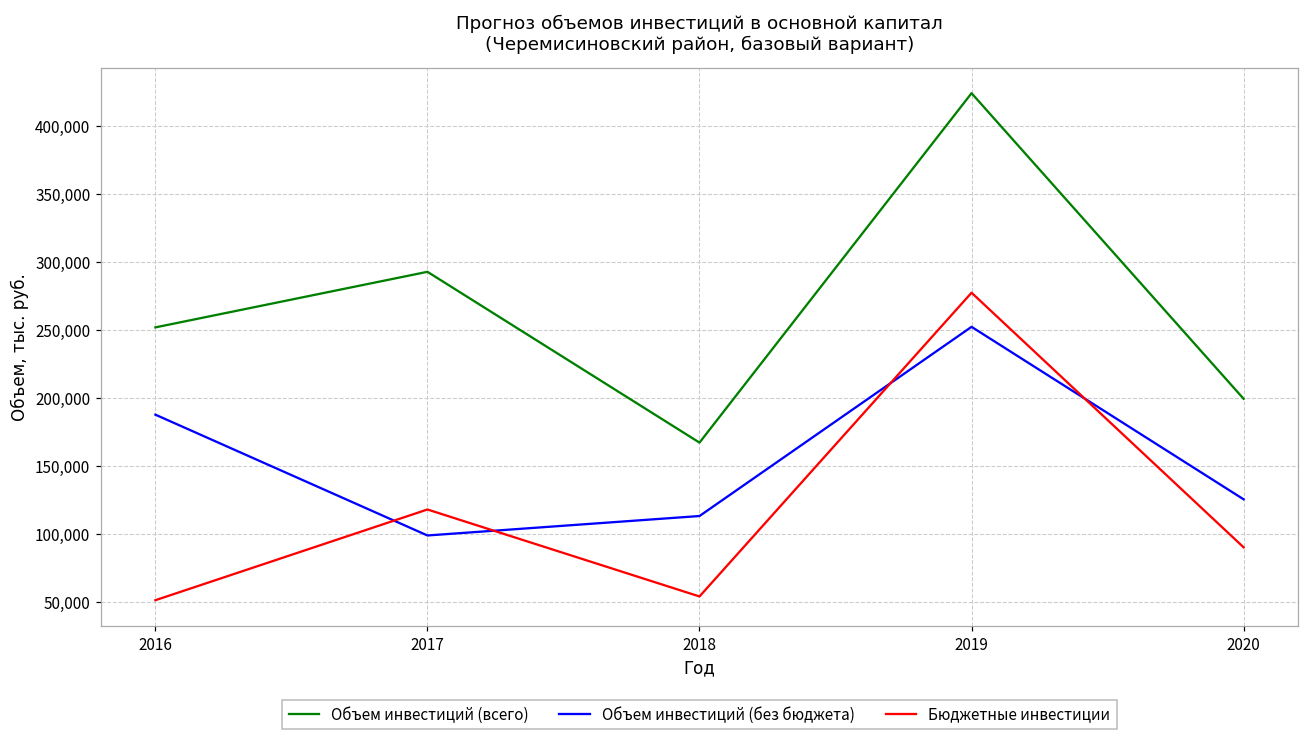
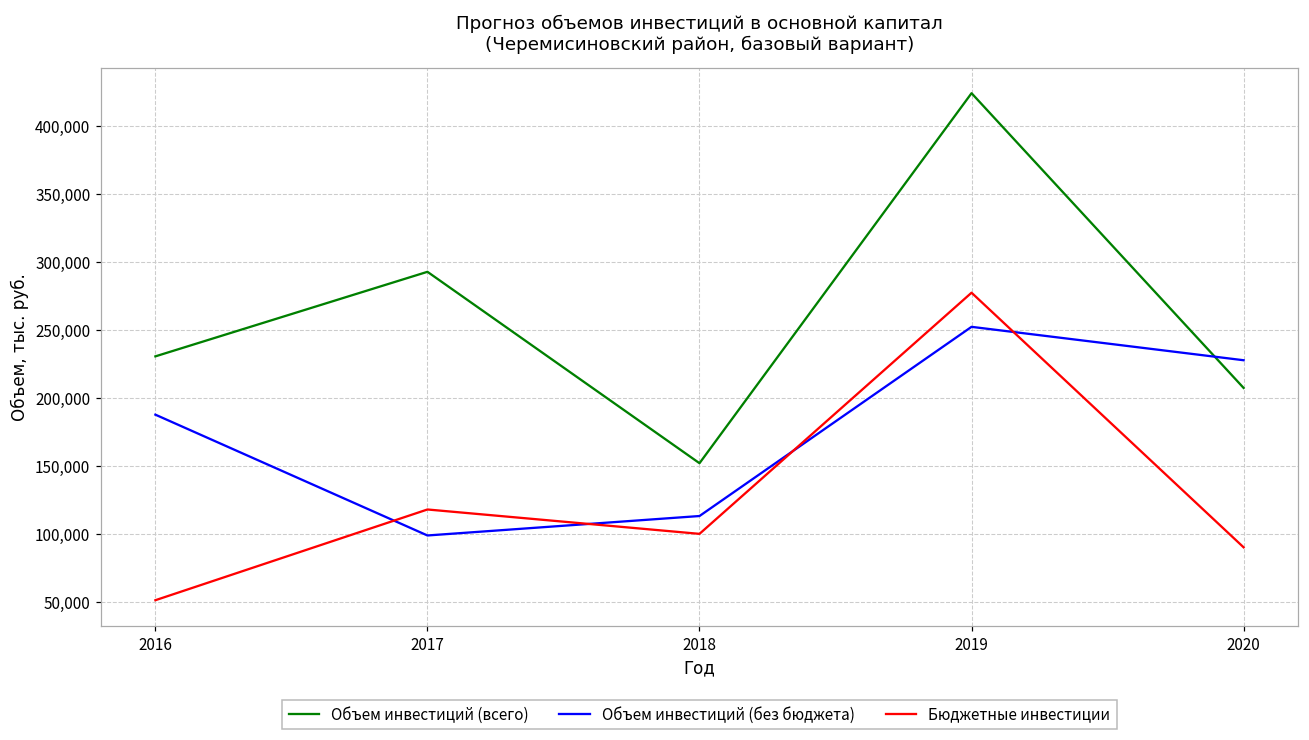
  {
    "Объем инвестиций (всего)": {
-     "2016": "252,000",
+     "2016": "231,000",
      "2017": "293,000",
-     "2018": "167,000",
+     "2018": "152,000",
      "2019": "424,000",
-     "2020": "200,000"
+     "2020": "208,000"
    },
    "Объем инвестиций (без бюджета)": {
      "2016": "188,000",
      "2017": "99,000",
      "2018": "113,000",
      "2019": "252,000",
-     "2020": "126,000"
+     "2020": "228,000"
    },
    "Бюджетные инвестиции": {
      "2016": "51,000",
      "2017": "118,000",
-     "2018": "54,000",
+     "2018": "100,000",
      "2019": "278,000",
      "2020": "90,000"
    }
  }
